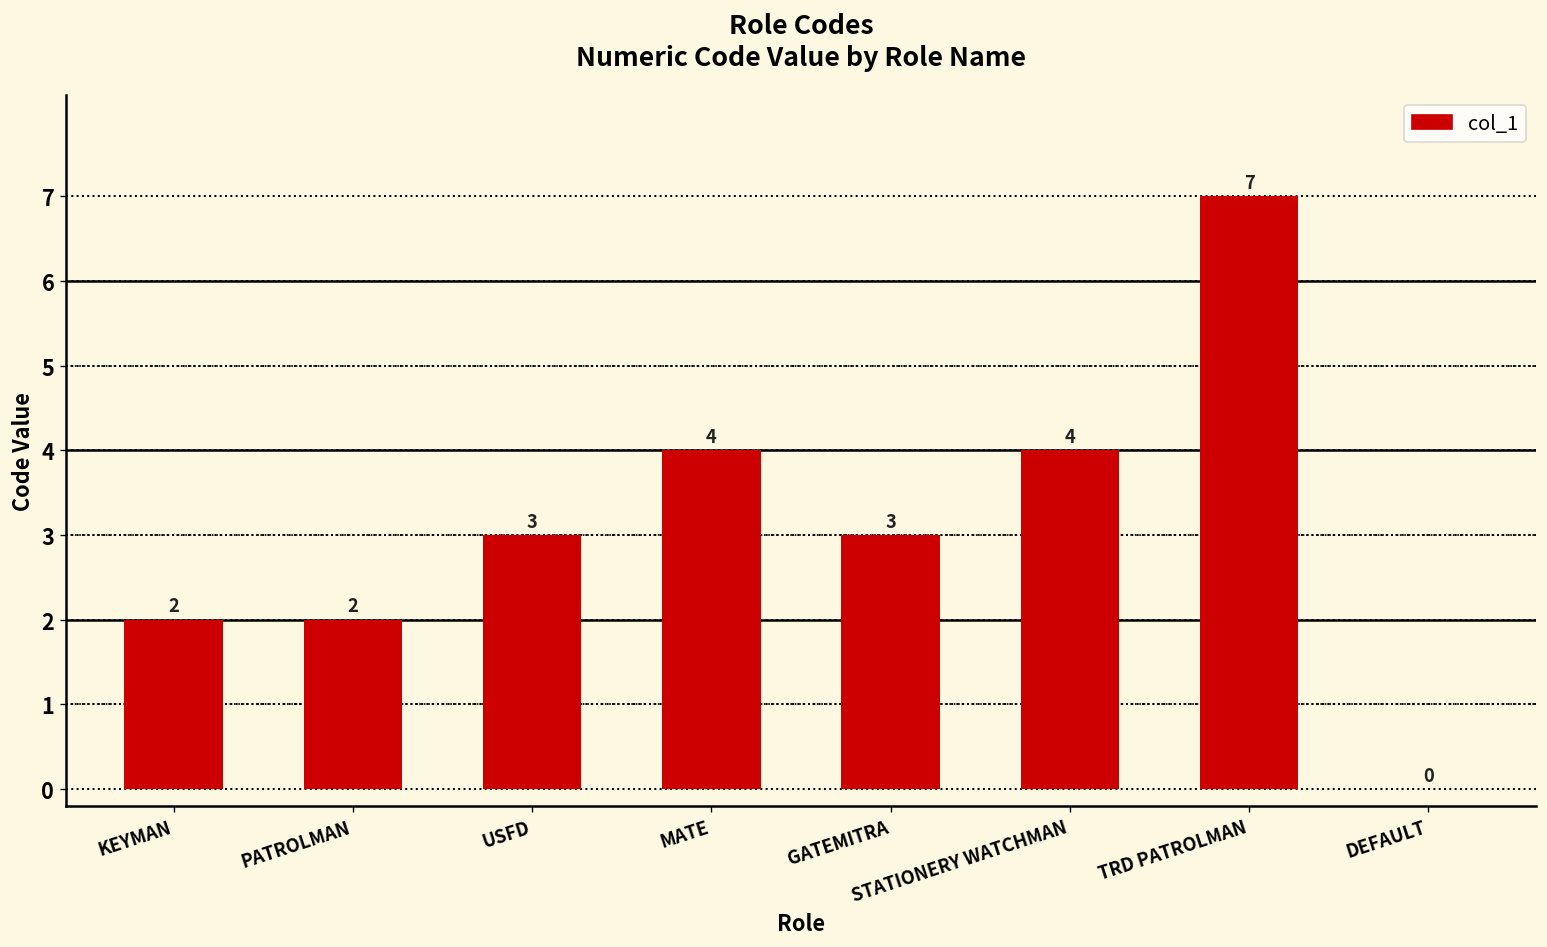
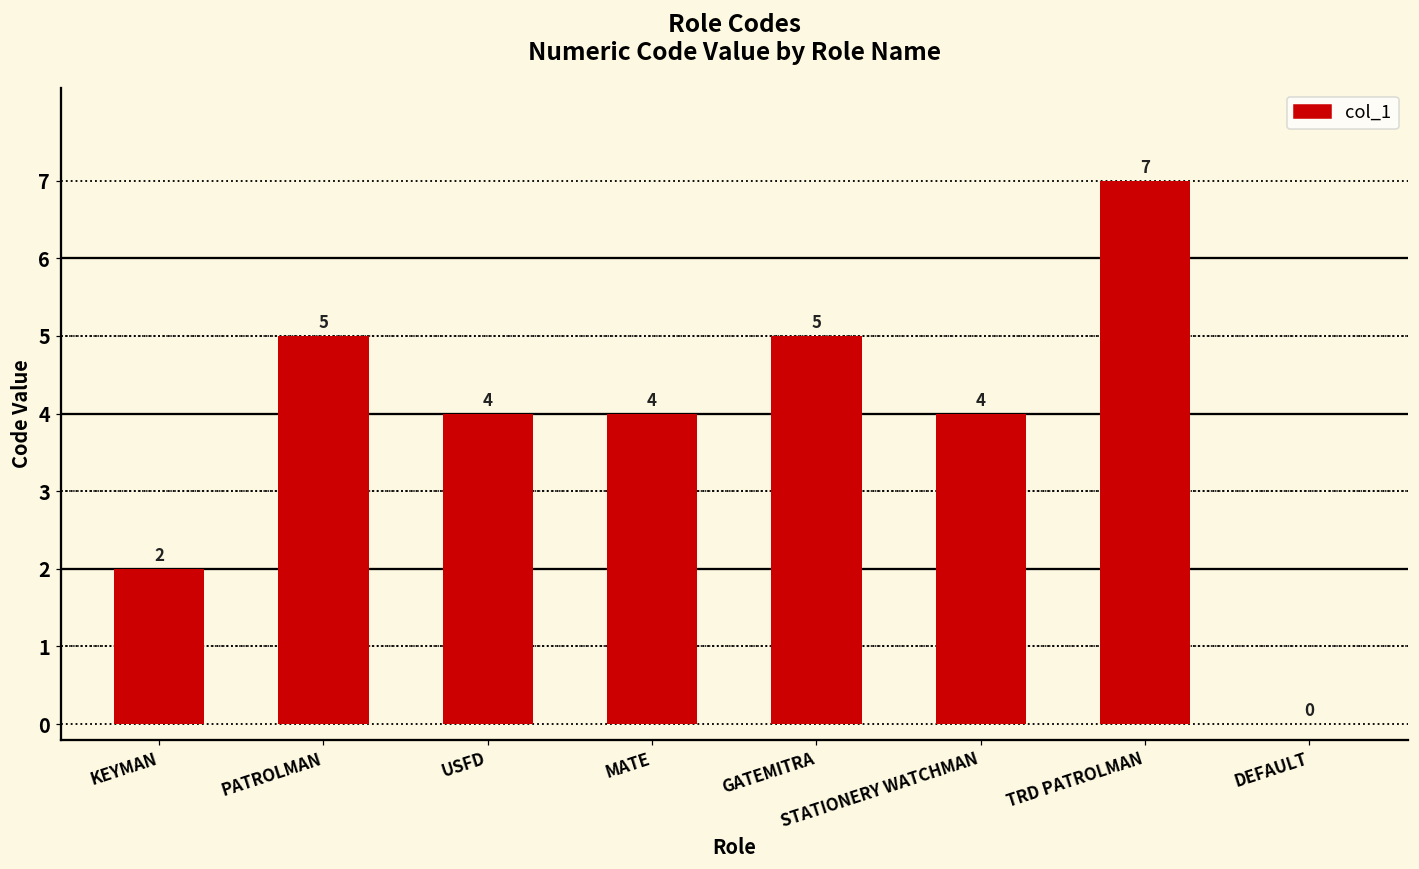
  {
    "KEYMAN": 2,
-   "PATROLMAN": 2,
-   "USFD": 3,
+   "PATROLMAN": 5,
+   "USFD": 4,
    "MATE": 4,
-   "GATEMITRA": 3,
+   "GATEMITRA": 5,
    "STATIONERY WATCHMAN": 4,
    "TRD PATROLMAN": 7,
    "DEFAULT": 0
  }
